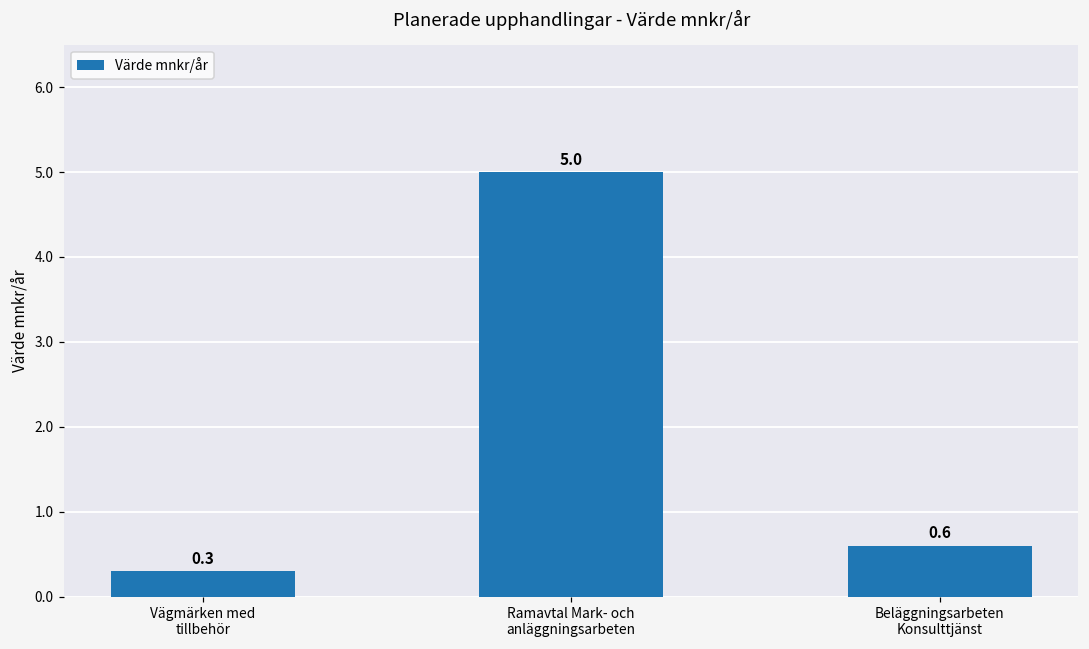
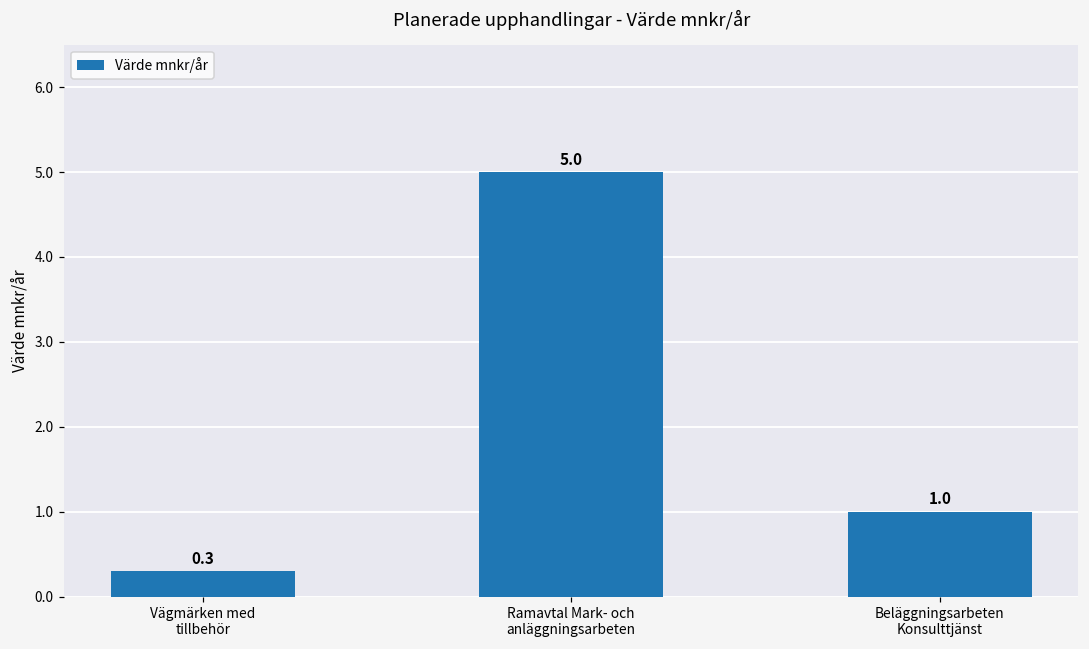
  {
    "Vägmärken med tillbehör": 0.3,
    "Ramavtal Mark- och anläggningsarbeten": 5.0,
-   "Beläggningsarbeten Konsulttjänst": 0.6
+   "Beläggningsarbeten Konsulttjänst": 1.0
  }
